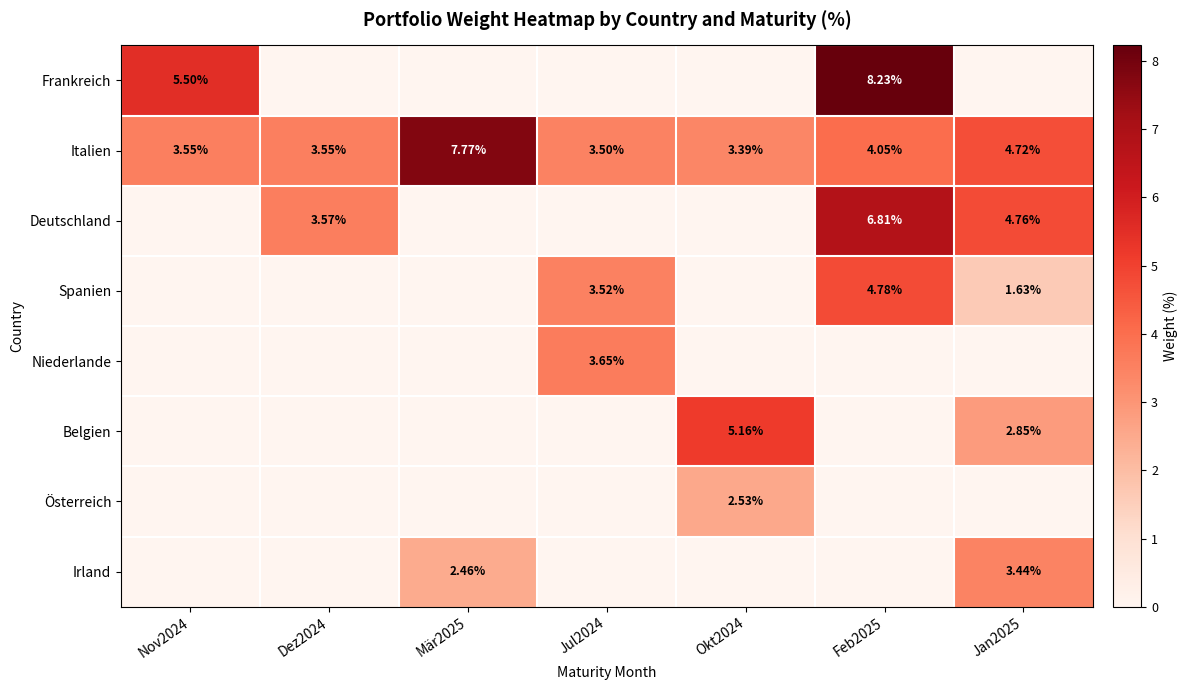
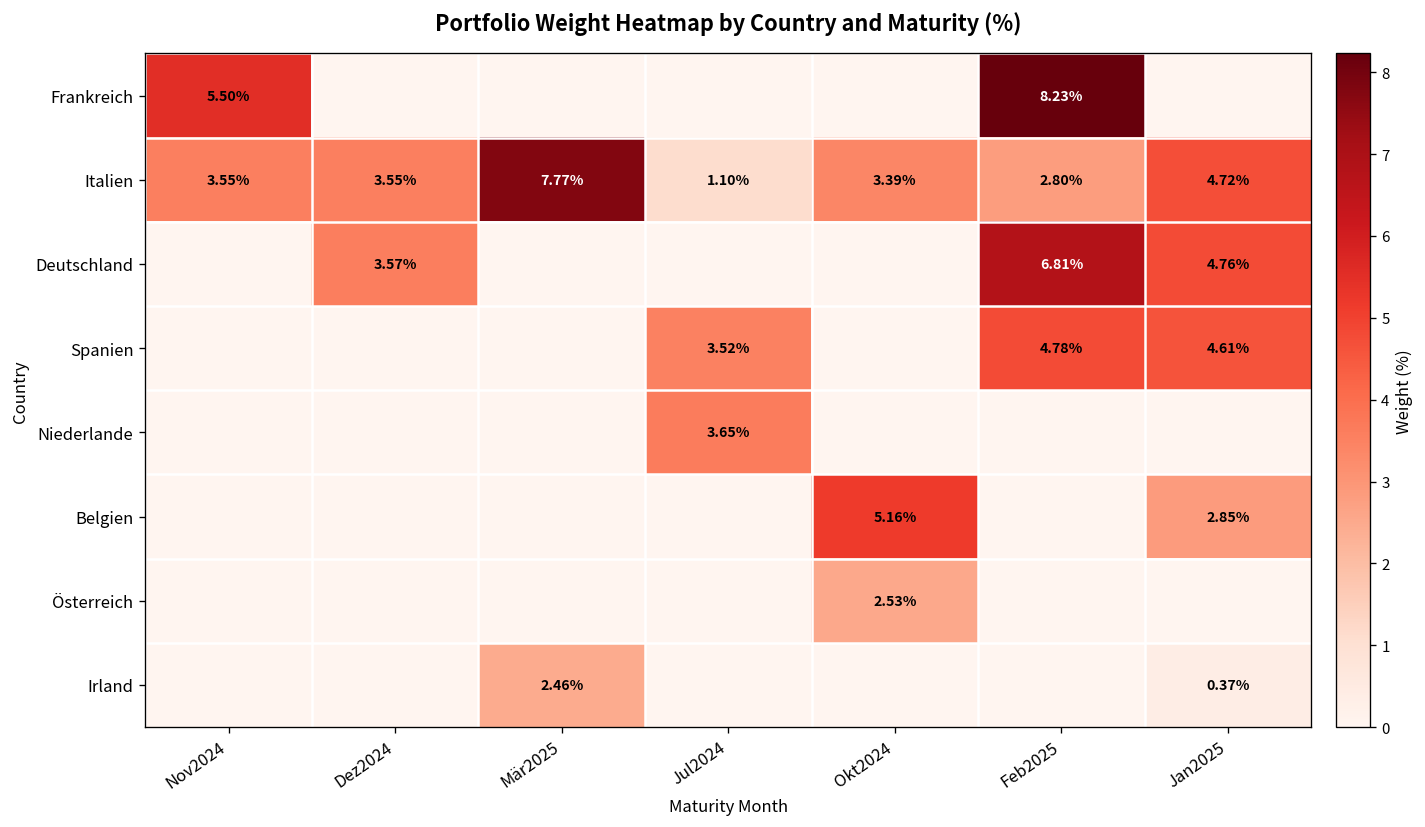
  {
    "Frankreich": {
      "Nov2024": "5.50%",
      "Feb2025": "8.23%"
    },
    "Italien": {
      "Nov2024": "3.55%",
      "Dez2024": "3.55%",
      "Mär2025": "7.77%",
-     "Jul2024": "3.50%",
+     "Jul2024": "1.10%",
      "Okt2024": "3.39%",
-     "Feb2025": "4.05%",
+     "Feb2025": "2.80%",
      "Jan2025": "4.72%"
    },
    "Deutschland": {
      "Dez2024": "3.57%",
      "Feb2025": "6.81%",
      "Jan2025": "4.76%"
    },
    "Spanien": {
      "Jul2024": "3.52%",
      "Feb2025": "4.78%",
-     "Jan2025": "1.63%"
+     "Jan2025": "4.61%"
    },
    "Niederlande": {
      "Jul2024": "3.65%"
    },
    "Belgien": {
      "Okt2024": "5.16%",
      "Jan2025": "2.85%"
    },
    "Österreich": {
      "Okt2024": "2.53%"
    },
    "Irland": {
      "Mär2025": "2.46%",
-     "Jan2025": "3.44%"
+     "Jan2025": "0.37%"
    }
  }
